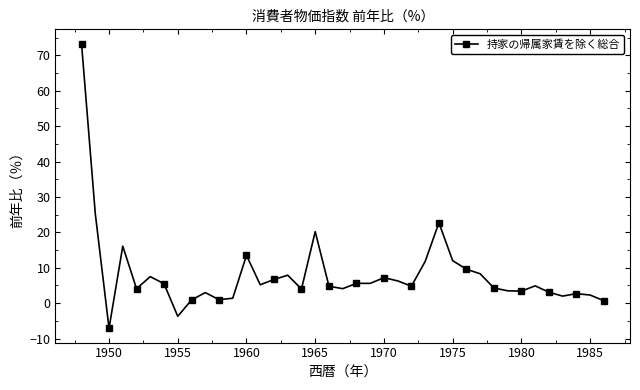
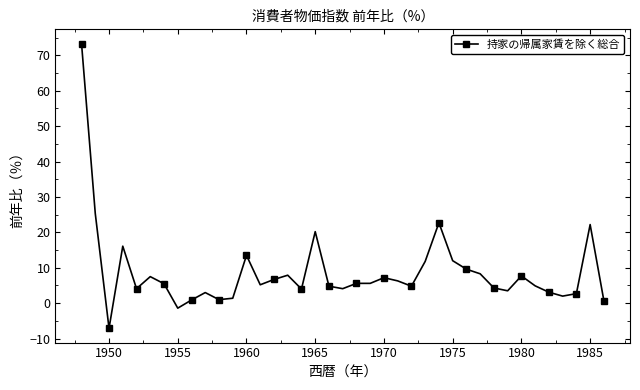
  {
    "1950": -7,
-   "1955": -4,
+   "1955": -1,
    "1960": 14,
    "1965": 20,
    "1970": 7,
    "1975": 12,
-   "1980": 3,
-   "1985": 2
+   "1980": 8,
+   "1985": 22
  }
